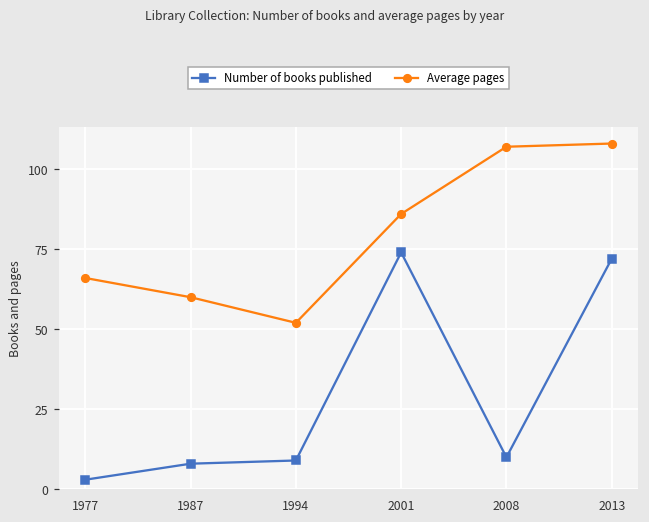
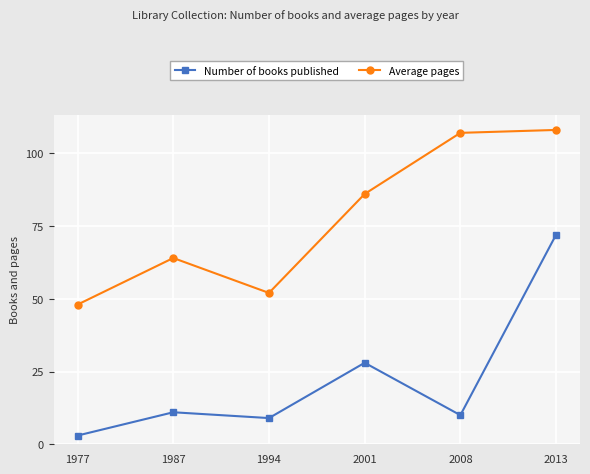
  {
    "Number of books published": {
      "1977": 3,
-     "1987": 8,
+     "1987": 11,
      "1994": 9,
-     "2001": 74,
+     "2001": 28,
      "2008": 10,
      "2013": 72
    },
    "Average pages": {
-     "1977": 66,
-     "1987": 60,
+     "1977": 48,
+     "1987": 64,
      "1994": 52,
      "2001": 86,
      "2008": 107,
      "2013": 108
    }
  }
